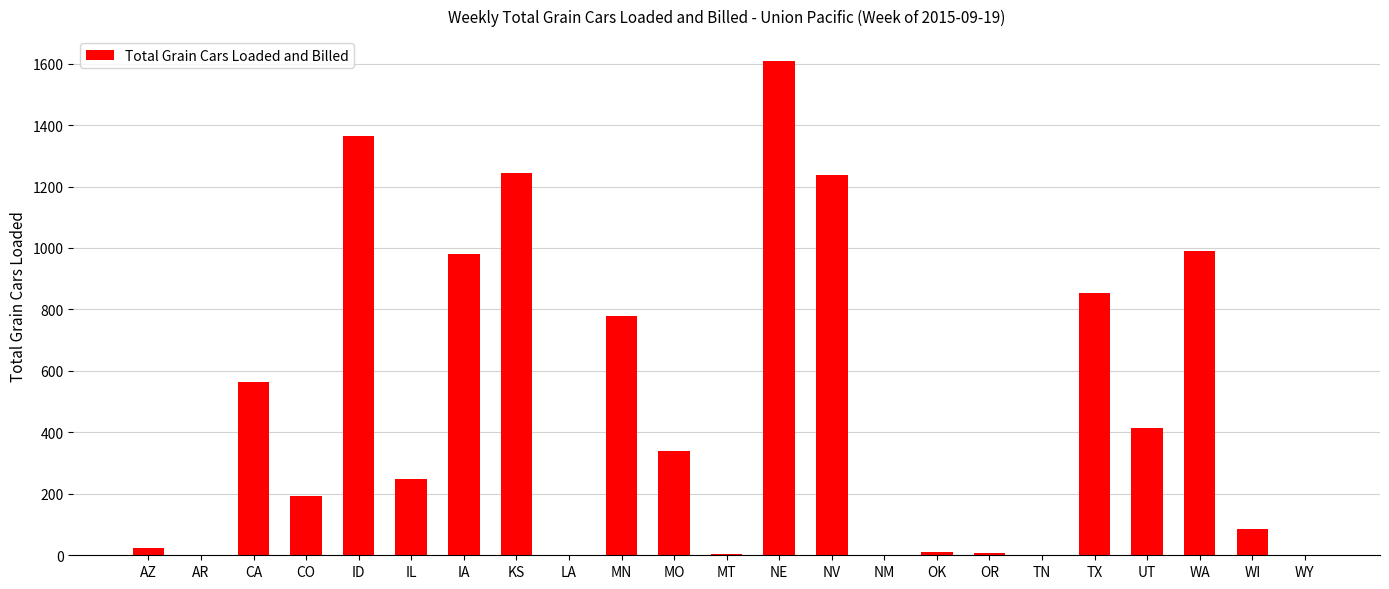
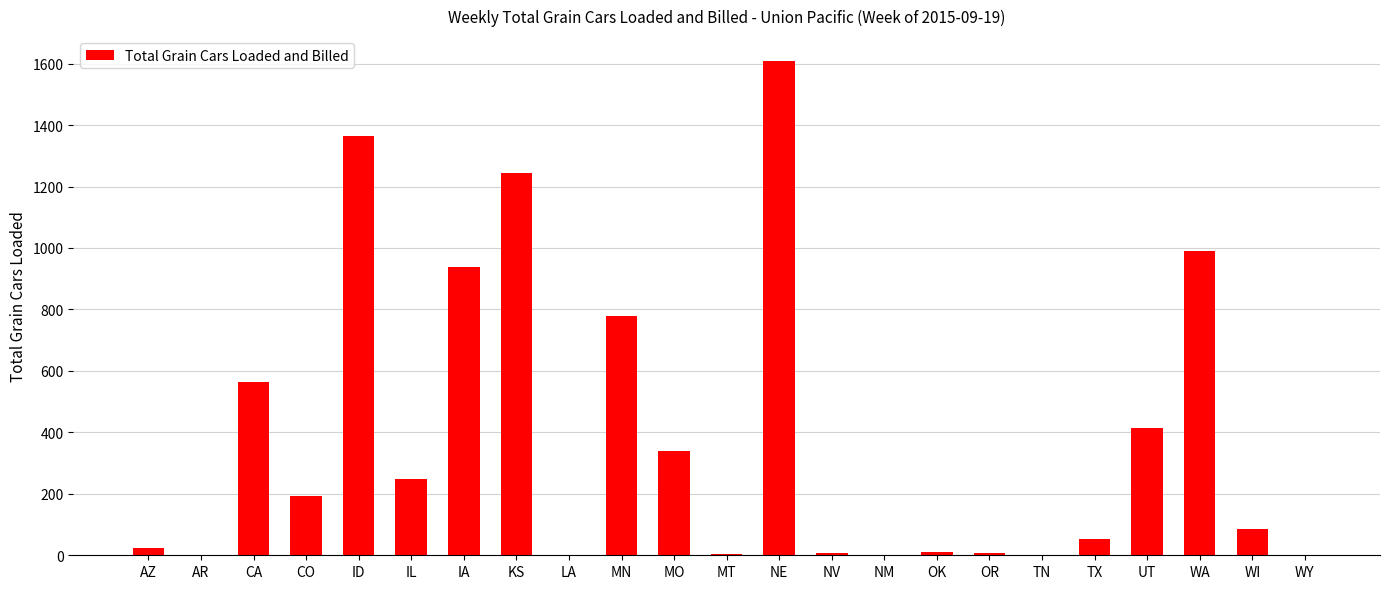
  {
    "AZ": 20,
    "AR": 0,
    "CA": 560,
    "CO": 190,
    "ID": 1360,
    "IL": 250,
-   "IA": 980,
+   "IA": 940,
    "KS": 1240,
    "LA": 0,
    "MN": 780,
    "MO": 340,
    "NE": 1610,
-   "NV": 1240,
+   "NV": 10,
    "NM": 0,
    "OK": 10,
-   "TX": 850,
+   "TX": 50,
    "UT": 410,
    "WA": 990,
    "WI": 90,
    "WY": 0
  }
